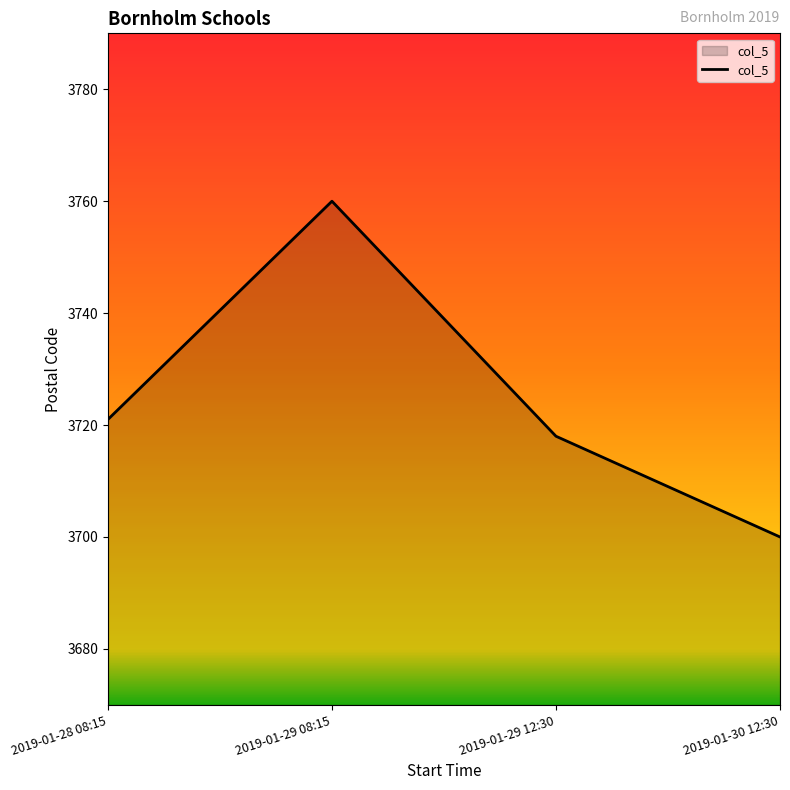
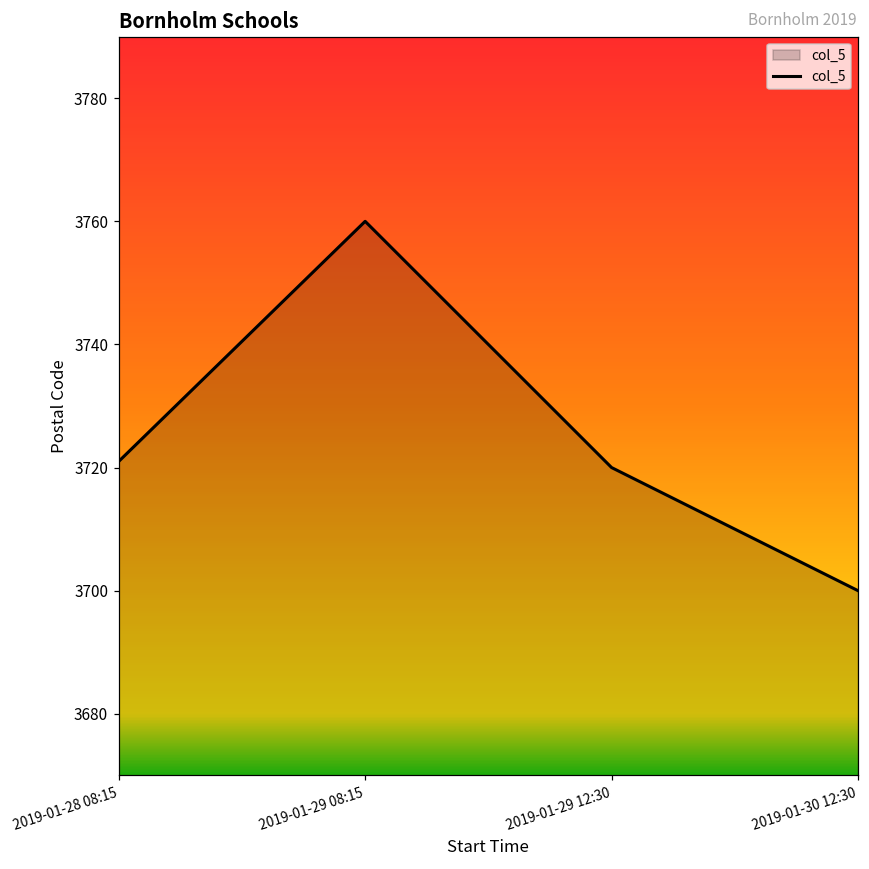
  {
    "2019-01-28 08:15": 3721,
    "2019-01-29 08:15": 3760,
-   "2019-01-29 12:30": 3718,
+   "2019-01-29 12:30": 3720,
    "2019-01-30 12:30": 3700
  }
